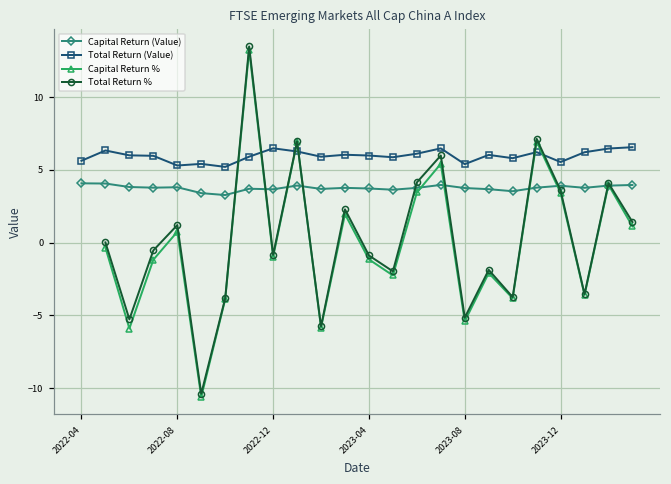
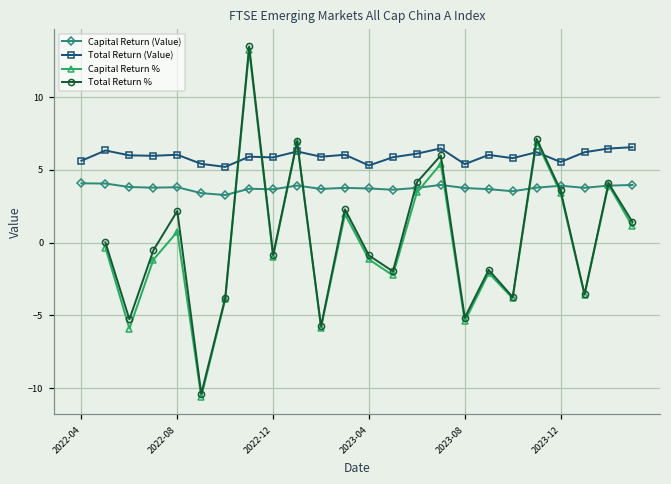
  {
    "Total Return (Value)": {
      "2022-04": 5.6,
-     "2022-08": 5.3,
-     "2022-12": 6.5,
-     "2023-04": 6.0,
+     "2022-08": 6.0,
+     "2022-12": 5.9,
+     "2023-04": 5.3,
      "2023-08": 5.4,
      "2023-12": 5.5
    },
    "Total Return %": {
-     "2022-08": 1.2,
+     "2022-08": 2.2,
      "2023-04": -0.9,
      "2023-08": -5.2
    }
  }
